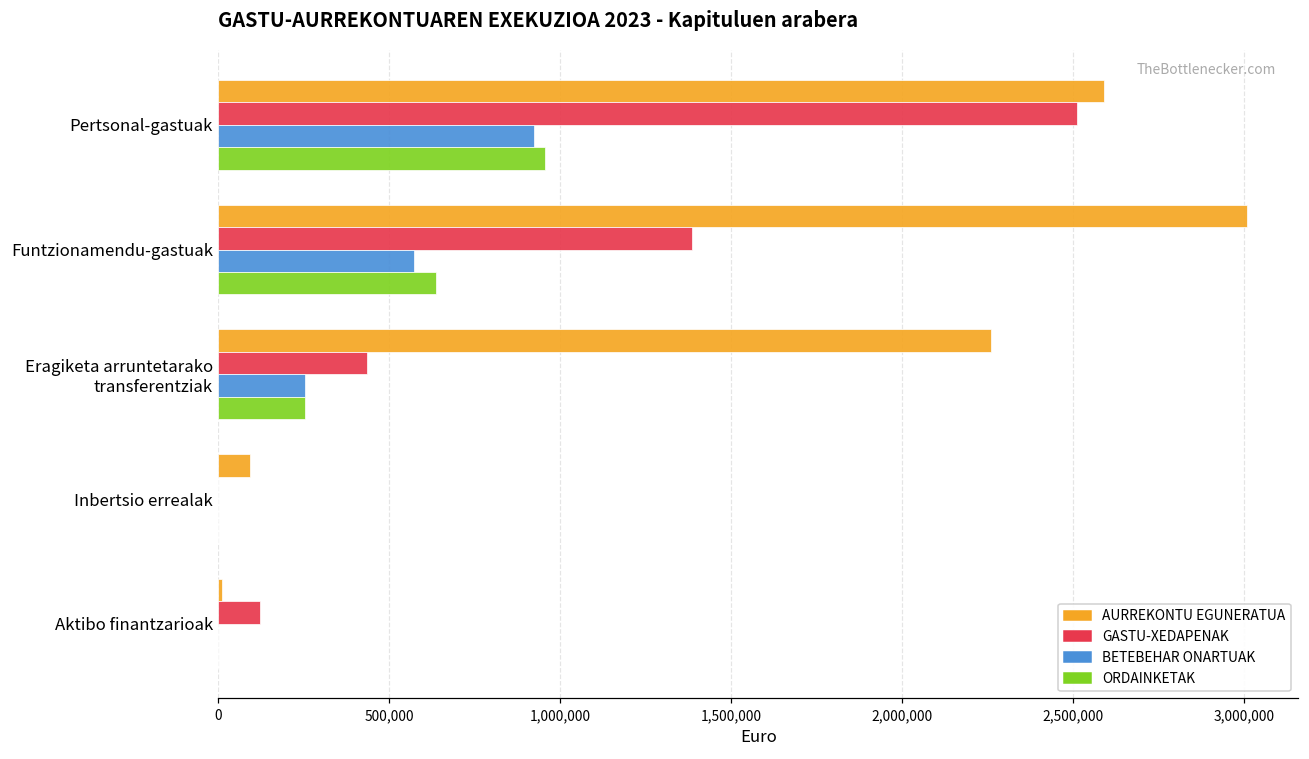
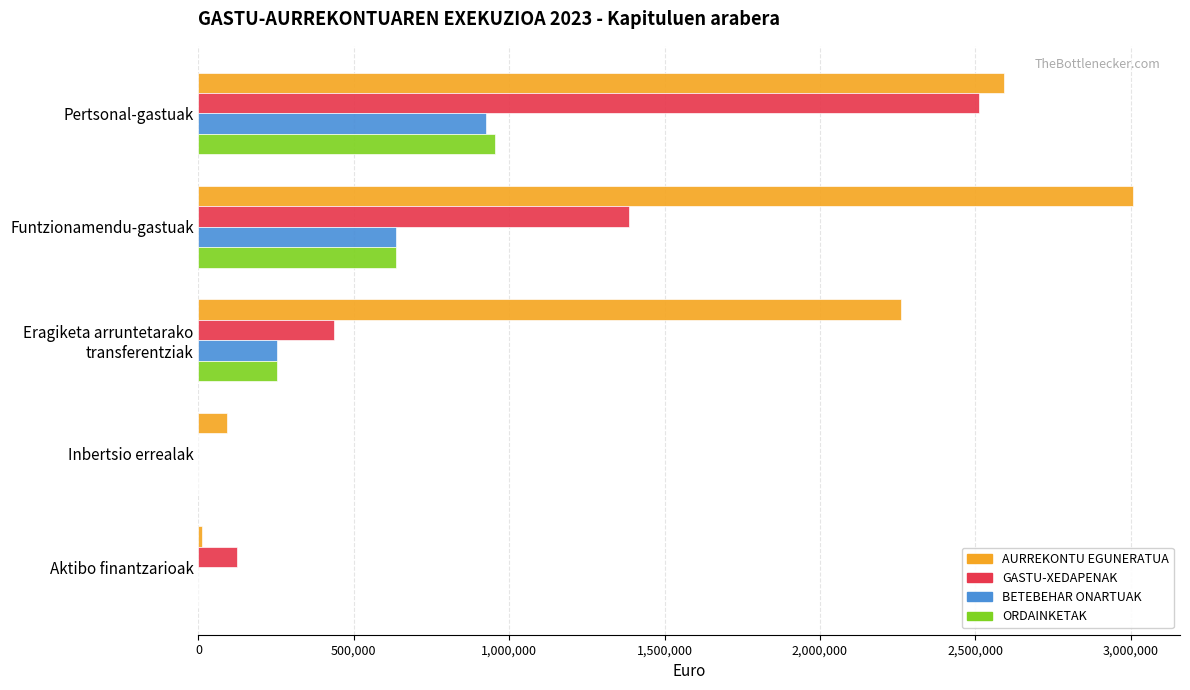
  {
    "AURREKONTU EGUNERATUA": {
      "Pertsonal-gastuak": "2,590,000",
      "Funtzionamendu-gastuak": "3,010,000",
      "Eragiketa arruntetarako transferentziak": "2,260,000",
      "Inbertsio errealak": "90,000",
      "Aktibo finantzarioak": "10,000"
    },
    "GASTU-XEDAPENAK": {
      "Pertsonal-gastuak": "2,510,000",
      "Funtzionamendu-gastuak": "1,390,000",
      "Eragiketa arruntetarako transferentziak": "440,000",
      "Inbertsio errealak": "0",
      "Aktibo finantzarioak": "120,000"
    },
    "BETEBEHAR ONARTUAK": {
      "Pertsonal-gastuak": "920,000",
-     "Funtzionamendu-gastuak": "570,000",
+     "Funtzionamendu-gastuak": "640,000",
      "Eragiketa arruntetarako transferentziak": "250,000",
      "Inbertsio errealak": "0",
      "Aktibo finantzarioak": "0"
    },
    "ORDAINKETAK": {
      "Pertsonal-gastuak": "960,000",
      "Funtzionamendu-gastuak": "640,000",
      "Eragiketa arruntetarako transferentziak": "250,000",
      "Inbertsio errealak": "0",
      "Aktibo finantzarioak": "0"
    }
  }
